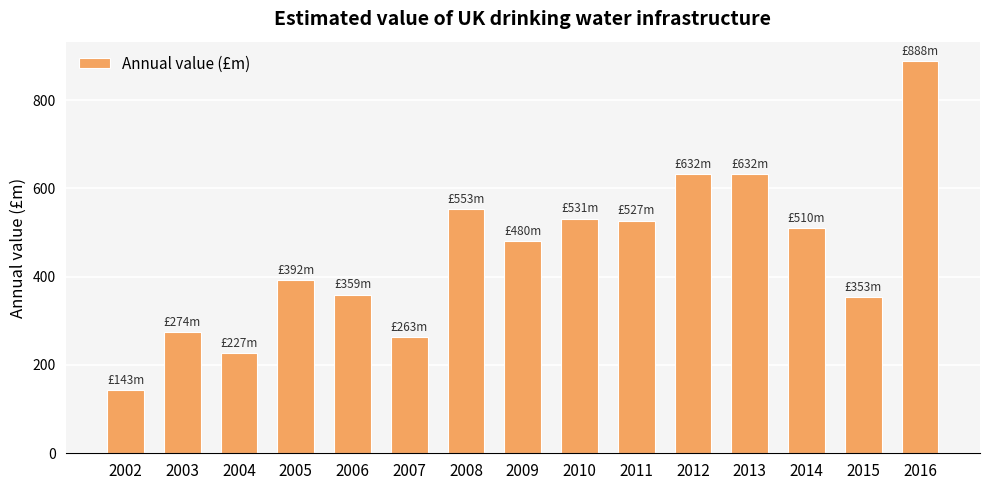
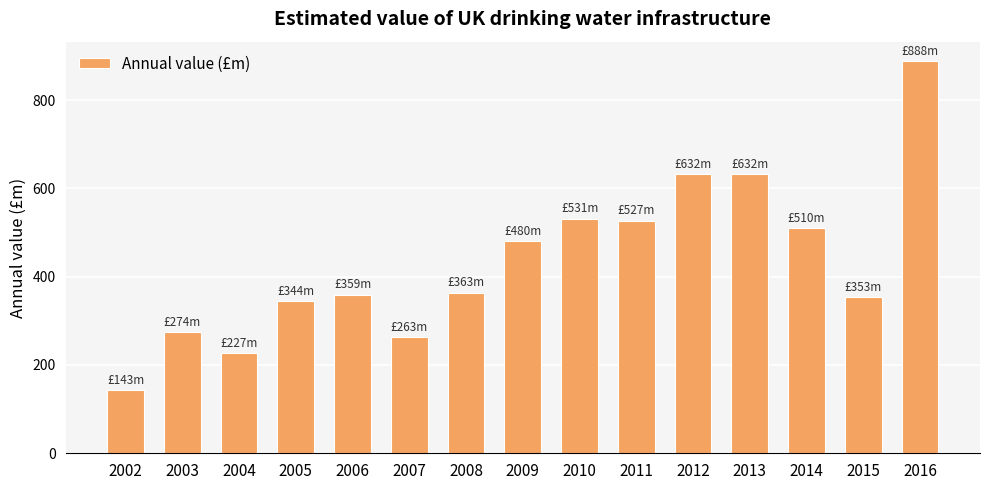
  {
    "2002": "£143m",
    "2003": "£274m",
    "2004": "£227m",
-   "2005": "£392m",
+   "2005": "£344m",
    "2006": "£359m",
    "2007": "£263m",
-   "2008": "£553m",
+   "2008": "£363m",
    "2009": "£480m",
    "2010": "£531m",
    "2011": "£527m",
    "2012": "£632m",
    "2013": "£632m",
    "2014": "£510m",
    "2015": "£353m",
    "2016": "£888m"
  }
